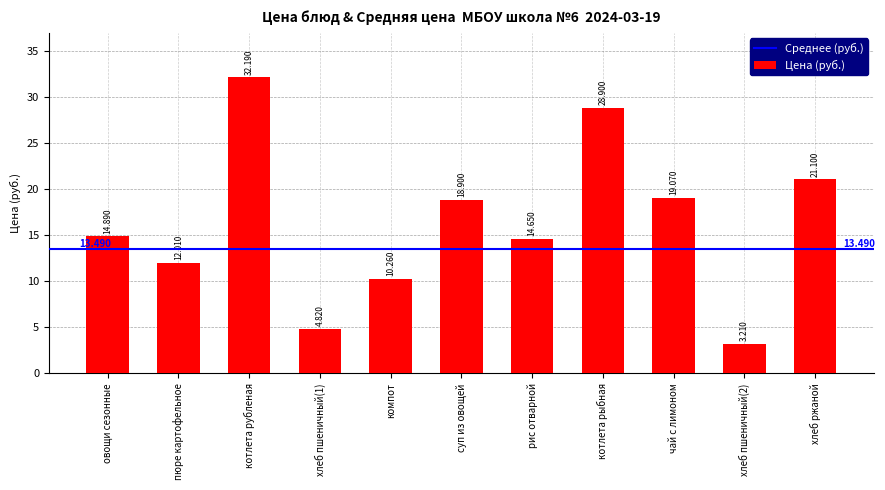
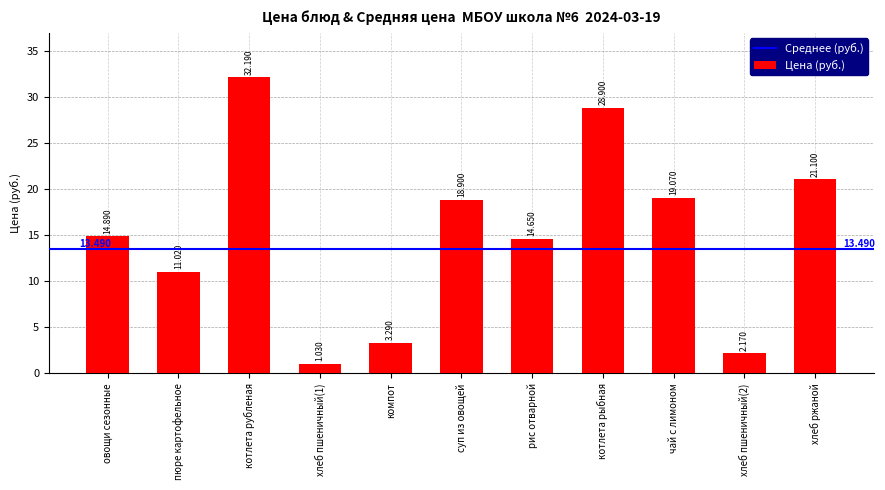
  {
    "овощи сезонные": 14.890,
-   "пюре картофельное": 12.010,
+   "пюре картофельное": 11.020,
    "котлета рубленая": 32.190,
-   "хлеб пшеничный(1)": 4.820,
-   "компот": 10.260,
+   "хлеб пшеничный(1)": 1.030,
+   "компот": 3.290,
    "суп из овощей": 18.900,
    "рис отварной": 14.650,
    "котлета рыбная": 28.900,
    "чай с лимоном": 19.070,
-   "хлеб пшеничный(2)": 3.210,
+   "хлеб пшеничный(2)": 2.170,
    "хлеб ржаной": 21.100
  }
